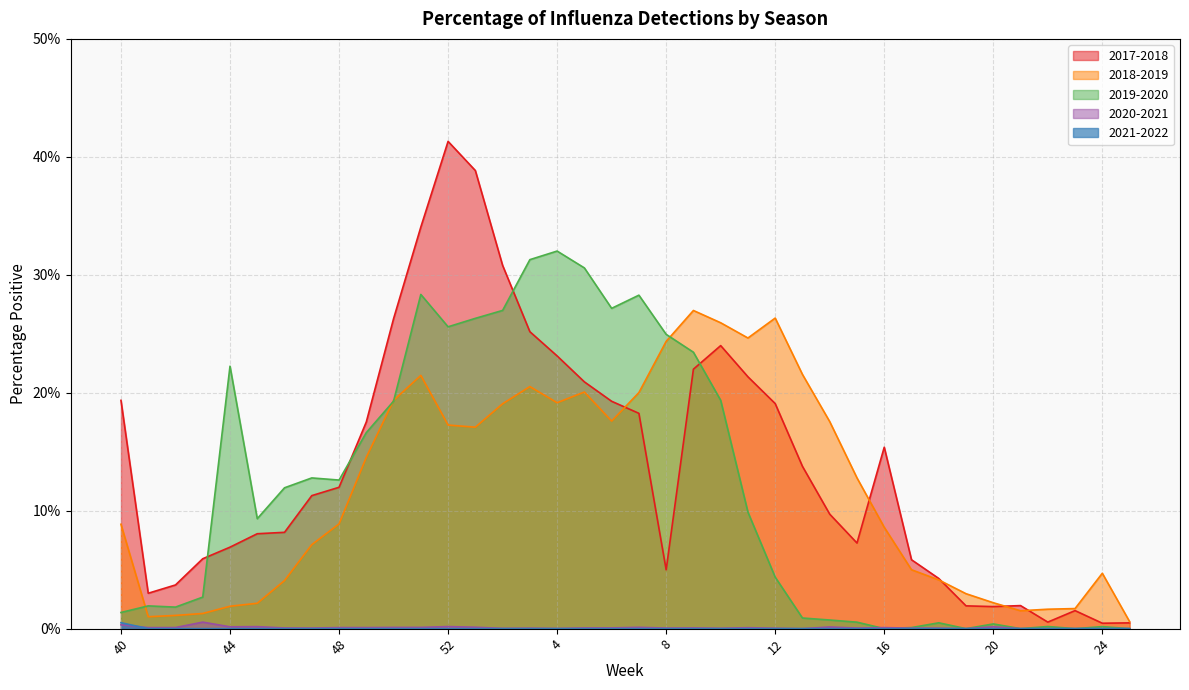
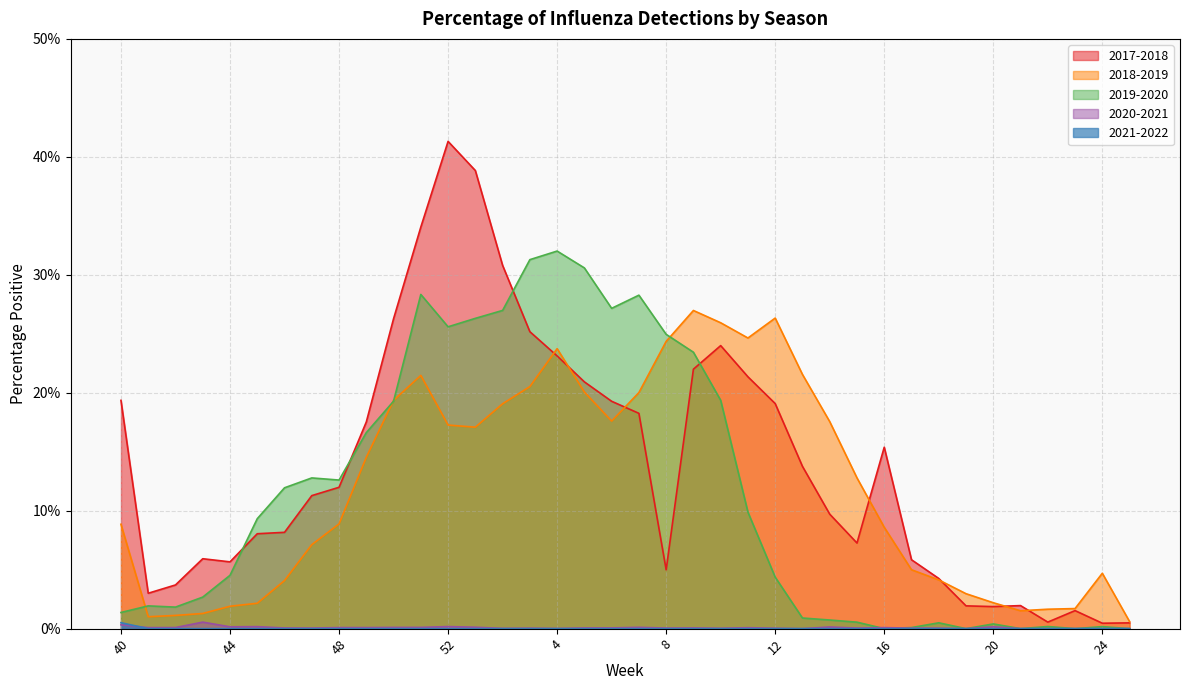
  {
    "2017-2018": {
      "40": "19.4%",
-     "44": "6.9%",
+     "44": "5.7%",
      "48": "12.0%",
      "52": "41.3%",
      "4": "23.1%",
      "8": "5.0%",
      "12": "19.1%",
      "16": "15.4%",
      "20": "1.9%",
      "24": "0.5%"
    },
    "2018-2019": {
      "40": "8.8%",
      "44": "1.9%",
      "48": "8.9%",
      "52": "17.3%",
-     "4": "19.2%",
+     "4": "23.7%",
      "8": "24.4%",
      "12": "26.3%",
      "16": "8.6%",
      "20": "2.2%",
      "24": "4.7%"
    },
    "2019-2020": {
      "40": "1.4%",
-     "44": "22.3%",
+     "44": "4.5%",
      "48": "12.6%",
      "52": "25.6%",
      "4": "32.0%",
      "8": "25.0%",
      "12": "4.4%",
      "20": "0.4%"
    }
  }
